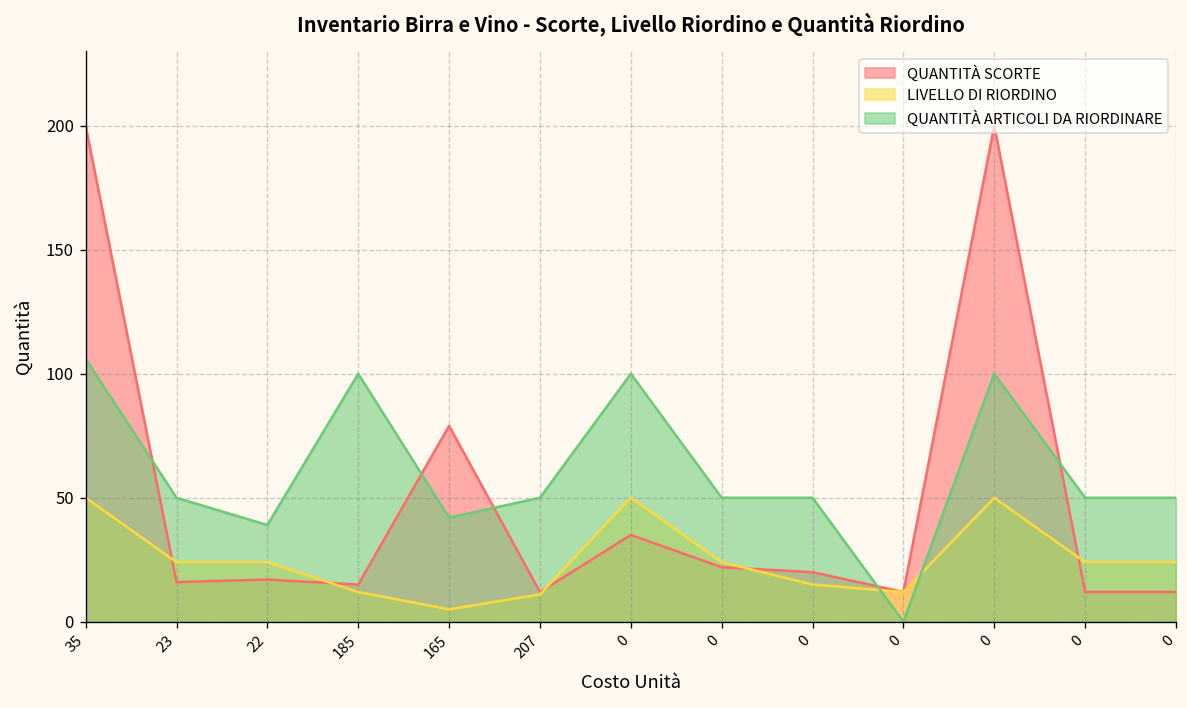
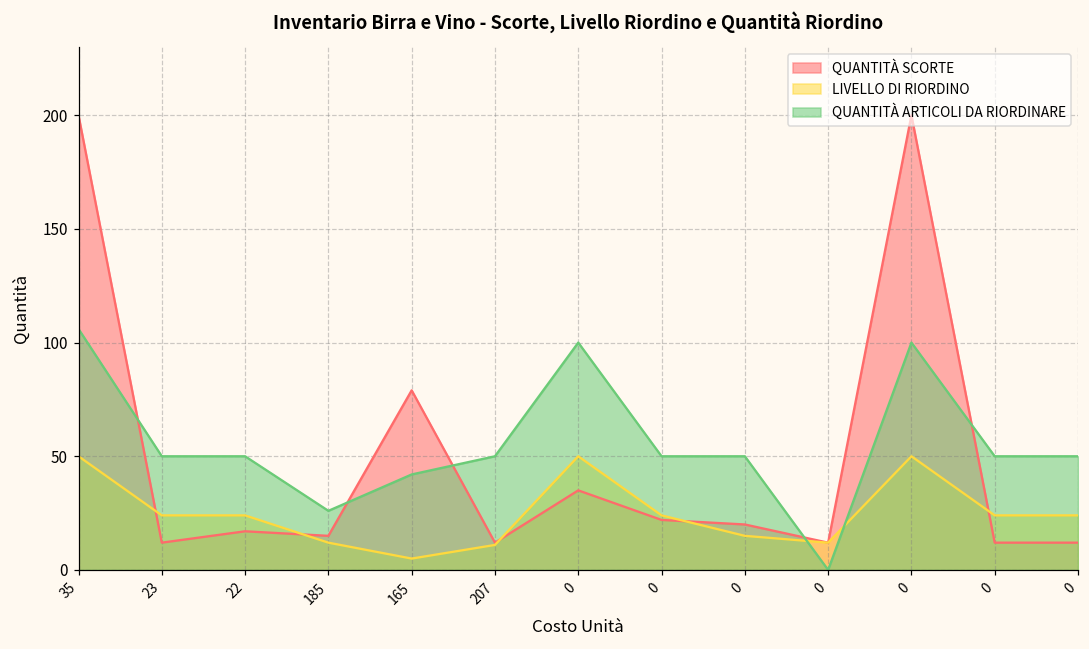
  {
    "QUANTITÀ SCORTE": {
      "35": 200,
-     "23": 16,
+     "23": 12,
      "22": 17,
      "185": 15,
      "165": 79
    },
    "LIVELLO DI RIORDINO": {
      "35": 50,
      "23": 24,
      "22": 24,
      "185": 12,
      "165": 5
    },
    "QUANTITÀ ARTICOLI DA RIORDINARE": {
      "35": 106,
      "23": 50,
-     "22": 39,
-     "185": 100,
+     "22": 50,
+     "185": 26,
      "165": 42,
      "207": 50
    }
  }
